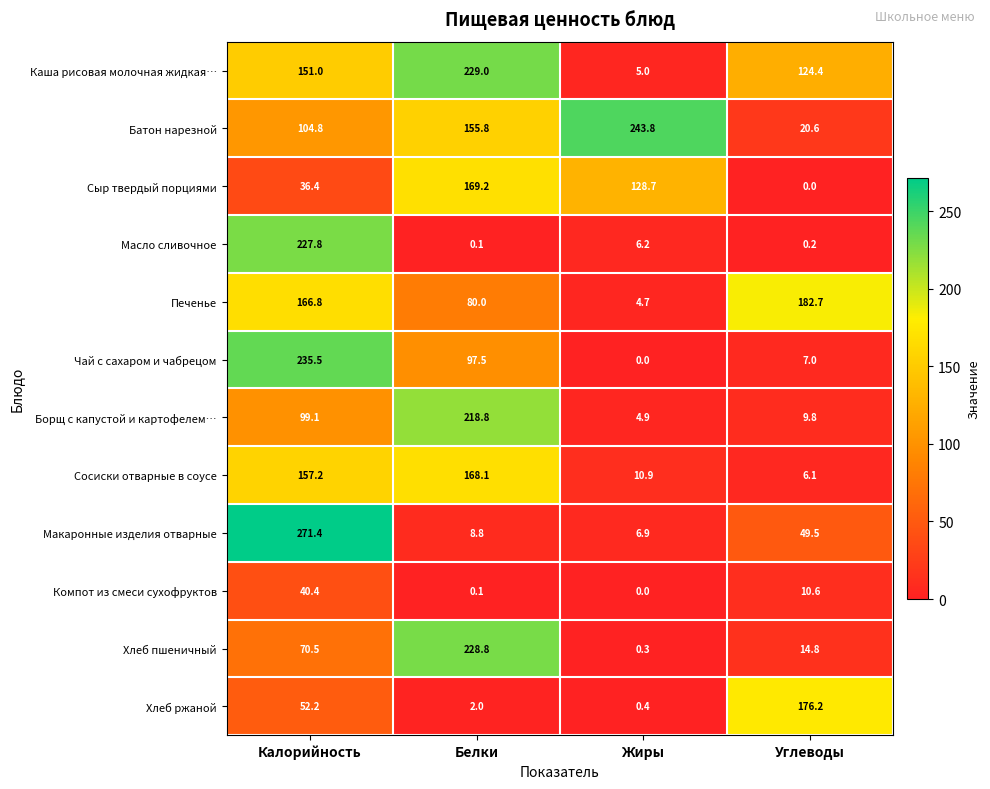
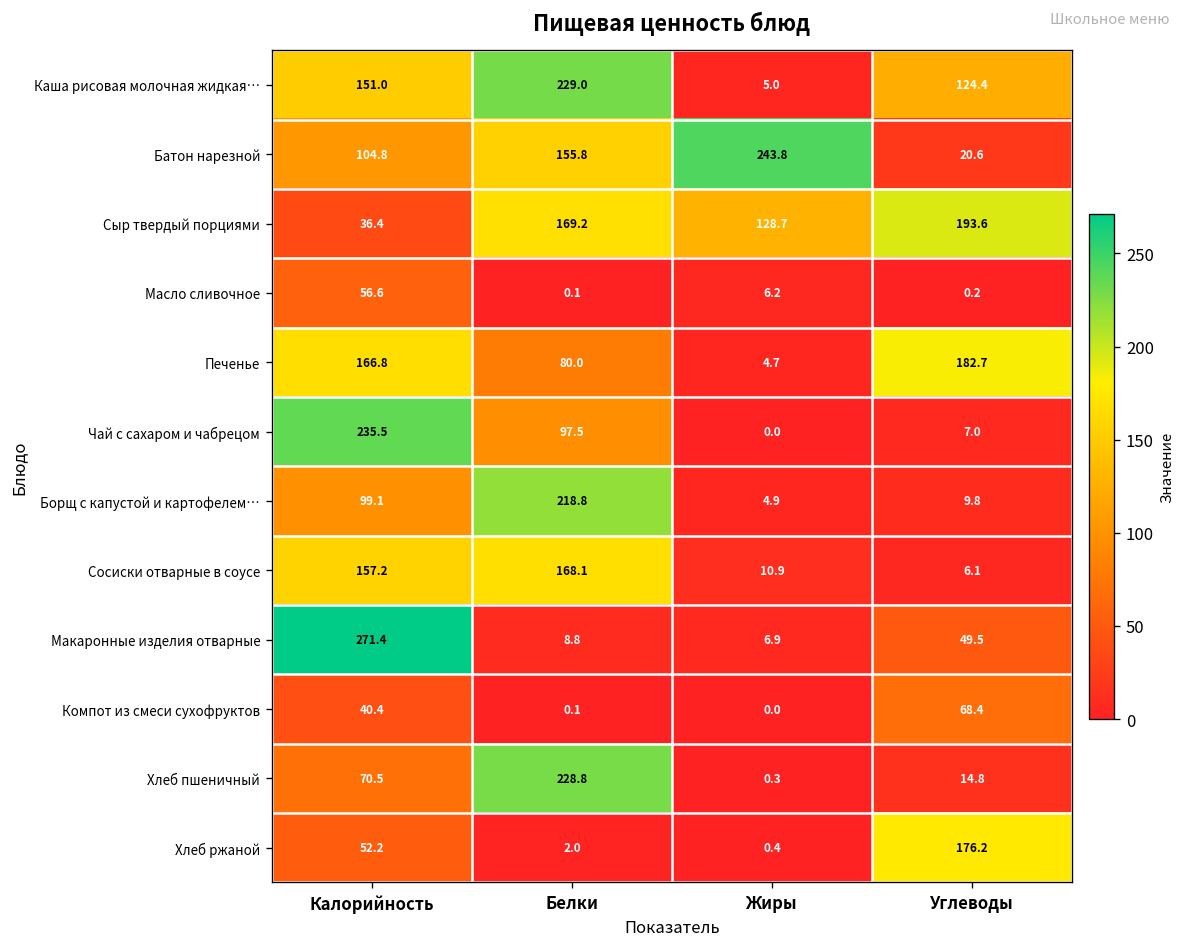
  {
    "Каша рисовая молочная жидкая…": {
      "Калорийность": 151.0,
      "Белки": 229.0,
      "Жиры": 5.0,
      "Углеводы": 124.4
    },
    "Батон нарезной": {
      "Калорийность": 104.8,
      "Белки": 155.8,
      "Жиры": 243.8,
      "Углеводы": 20.6
    },
    "Сыр твердый порциями": {
      "Калорийность": 36.4,
      "Белки": 169.2,
      "Жиры": 128.7,
-     "Углеводы": 0.0
+     "Углеводы": 193.6
    },
    "Масло сливочное": {
-     "Калорийность": 227.8,
+     "Калорийность": 56.6,
      "Белки": 0.1,
      "Жиры": 6.2,
      "Углеводы": 0.2
    },
    "Печенье": {
      "Калорийность": 166.8,
      "Белки": 80.0,
      "Жиры": 4.7,
      "Углеводы": 182.7
    },
    "Чай с сахаром и чабрецом": {
      "Калорийность": 235.5,
      "Белки": 97.5,
      "Жиры": 0.0,
      "Углеводы": 7.0
    },
    "Борщ с капустой и картофелем…": {
      "Калорийность": 99.1,
      "Белки": 218.8,
      "Жиры": 4.9,
      "Углеводы": 9.8
    },
    "Сосиски отварные в соусе": {
      "Калорийность": 157.2,
      "Белки": 168.1,
      "Жиры": 10.9,
      "Углеводы": 6.1
    },
    "Макаронные изделия отварные": {
      "Калорийность": 271.4,
      "Белки": 8.8,
      "Жиры": 6.9,
      "Углеводы": 49.5
    },
    "Компот из смеси сухофруктов": {
      "Калорийность": 40.4,
      "Белки": 0.1,
      "Жиры": 0.0,
-     "Углеводы": 10.6
+     "Углеводы": 68.4
    },
    "Хлеб пшеничный": {
      "Калорийность": 70.5,
      "Белки": 228.8,
      "Жиры": 0.3,
      "Углеводы": 14.8
    },
    "Хлеб ржаной": {
      "Калорийность": 52.2,
      "Белки": 2.0,
      "Жиры": 0.4,
      "Углеводы": 176.2
    }
  }
